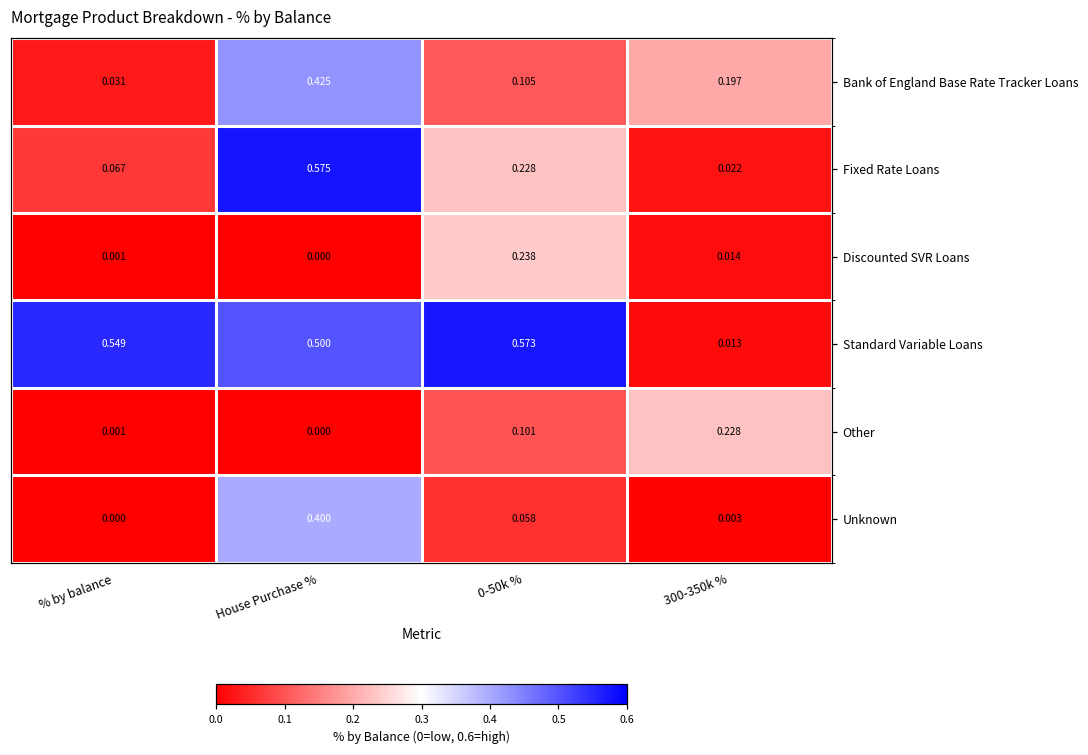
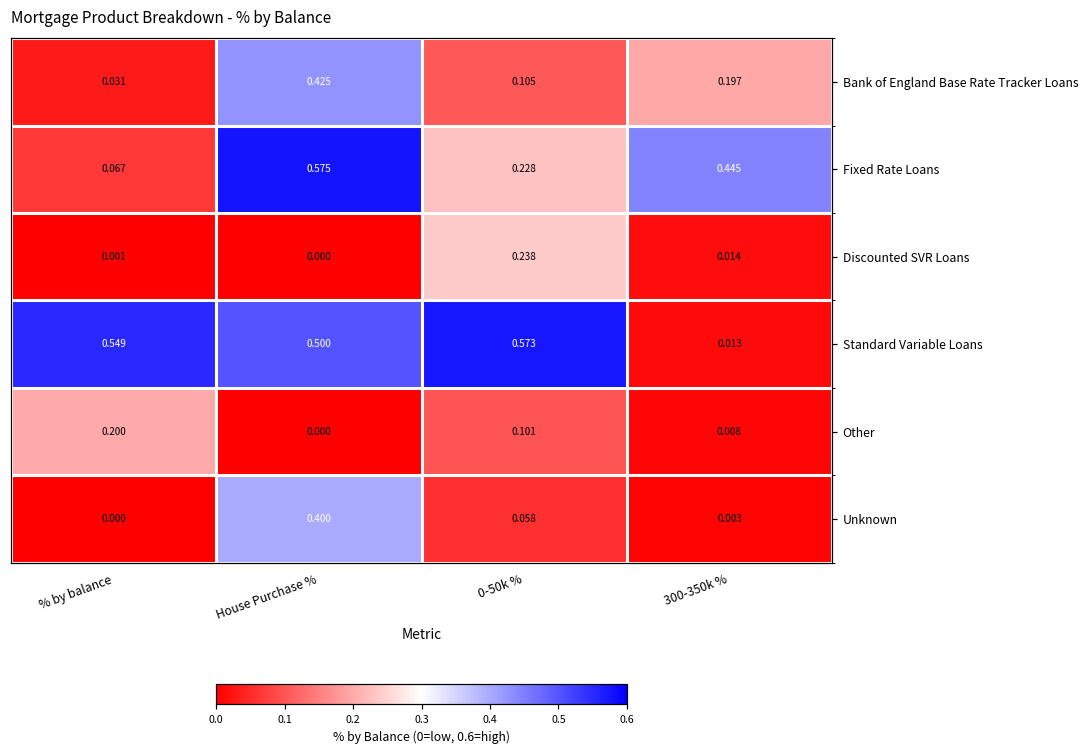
  {
    "Bank of England Base Rate Tracker Loans": {
      "% by balance": 0.031,
      "House Purchase %": 0.425,
      "0-50k %": 0.105,
      "300-350k %": 0.197
    },
    "Fixed Rate Loans": {
      "% by balance": 0.067,
      "House Purchase %": 0.575,
      "0-50k %": 0.228,
-     "300-350k %": 0.022
+     "300-350k %": 0.445
    },
    "Discounted SVR Loans": {
      "% by balance": 0.001,
      "House Purchase %": 0.000,
      "0-50k %": 0.238,
      "300-350k %": 0.014
    },
    "Standard Variable Loans": {
      "% by balance": 0.549,
      "House Purchase %": 0.500,
      "0-50k %": 0.573,
      "300-350k %": 0.013
    },
    "Other": {
-     "% by balance": 0.001,
+     "% by balance": 0.200,
      "House Purchase %": 0.000,
      "0-50k %": 0.101,
-     "300-350k %": 0.228
+     "300-350k %": 0.008
    },
    "Unknown": {
      "% by balance": 0.000,
      "House Purchase %": 0.400,
      "0-50k %": 0.058,
      "300-350k %": 0.003
    }
  }
